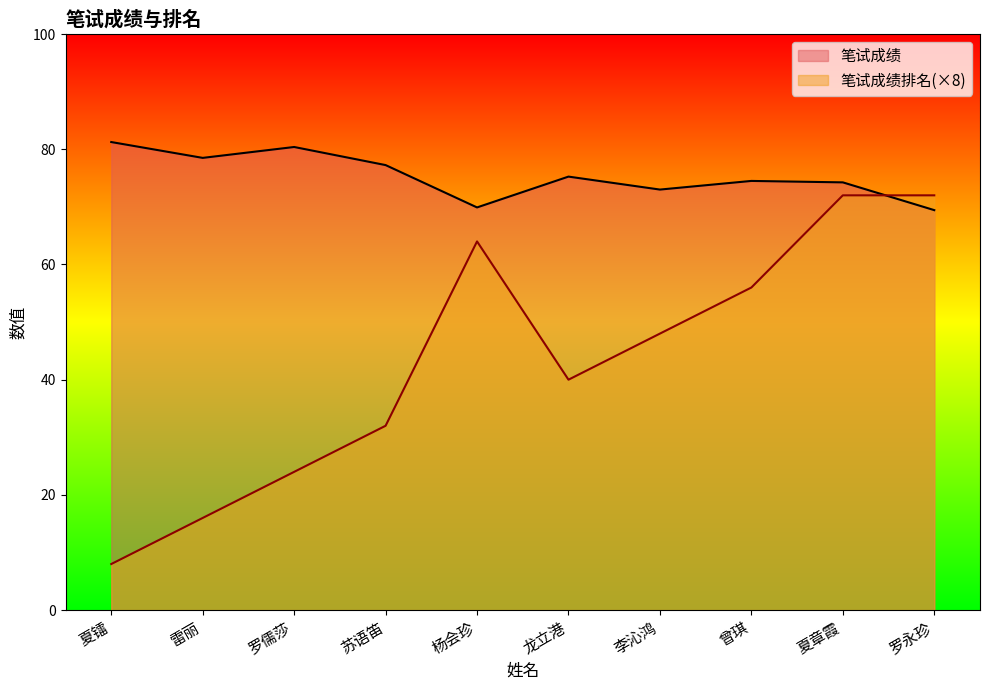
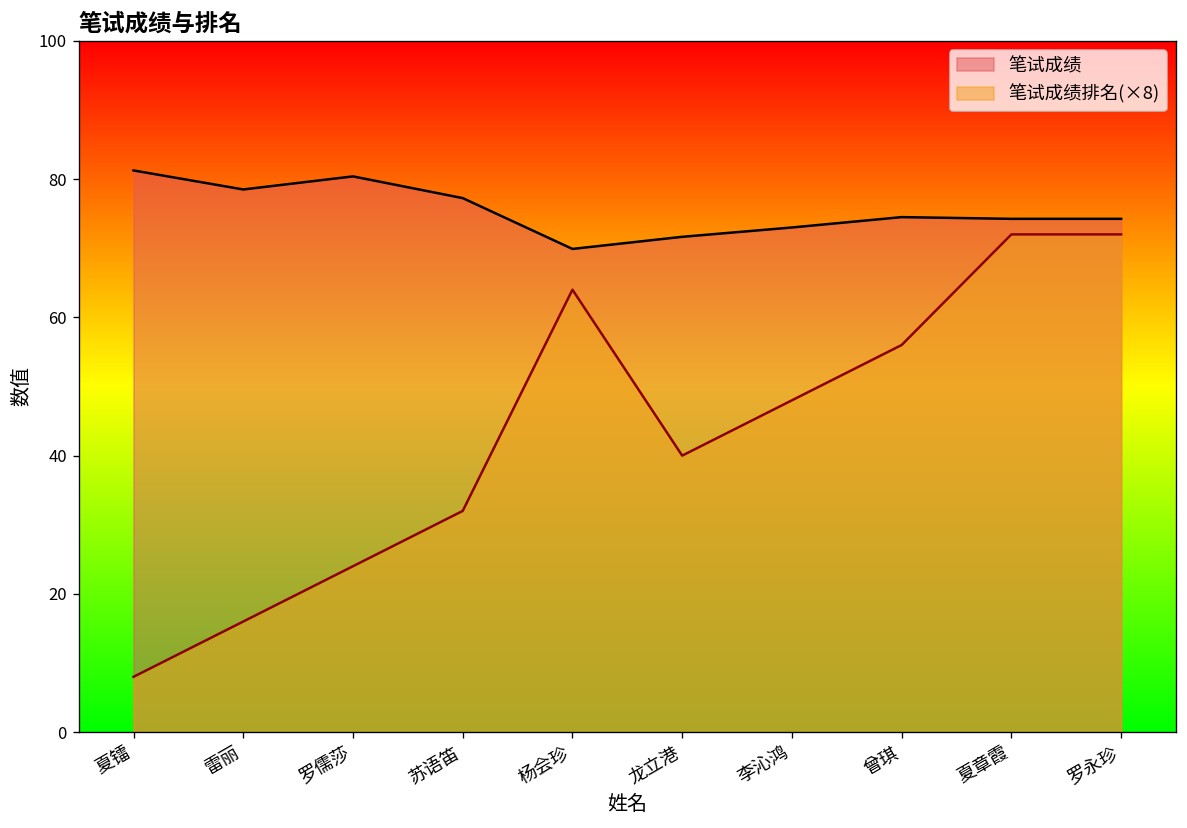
  {
    "笔试成绩": {
      "夏镭": 81,
      "雷丽": 79,
      "罗儒莎": 80,
      "苏语笛": 77,
      "杨会珍": 70,
-     "龙立港": 75,
+     "龙立港": 72,
      "李沁鸿": 73,
      "曾琪": 75,
      "夏章霞": 74,
-     "罗永珍": 69
+     "罗永珍": 74
    },
    "笔试成绩排名(×8)": {
      "夏镭": 8,
      "雷丽": 16,
      "罗儒莎": 24,
      "苏语笛": 32,
      "杨会珍": 64,
      "龙立港": 40,
      "李沁鸿": 48,
      "曾琪": 56,
      "夏章霞": 72,
      "罗永珍": 72
    }
  }
